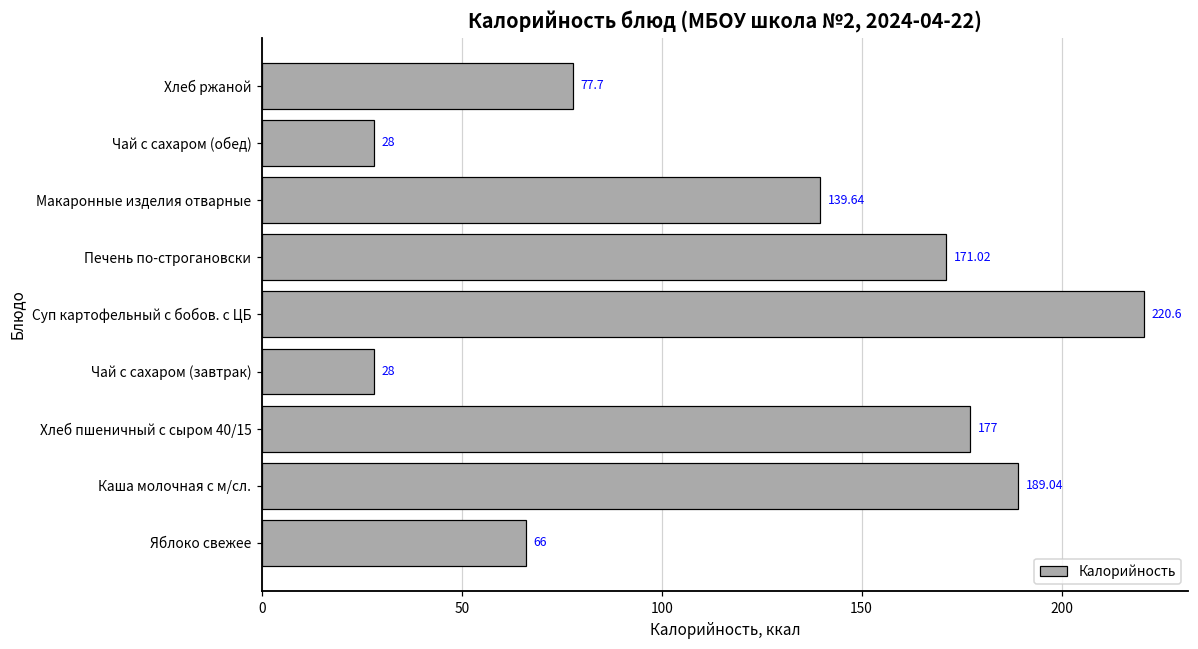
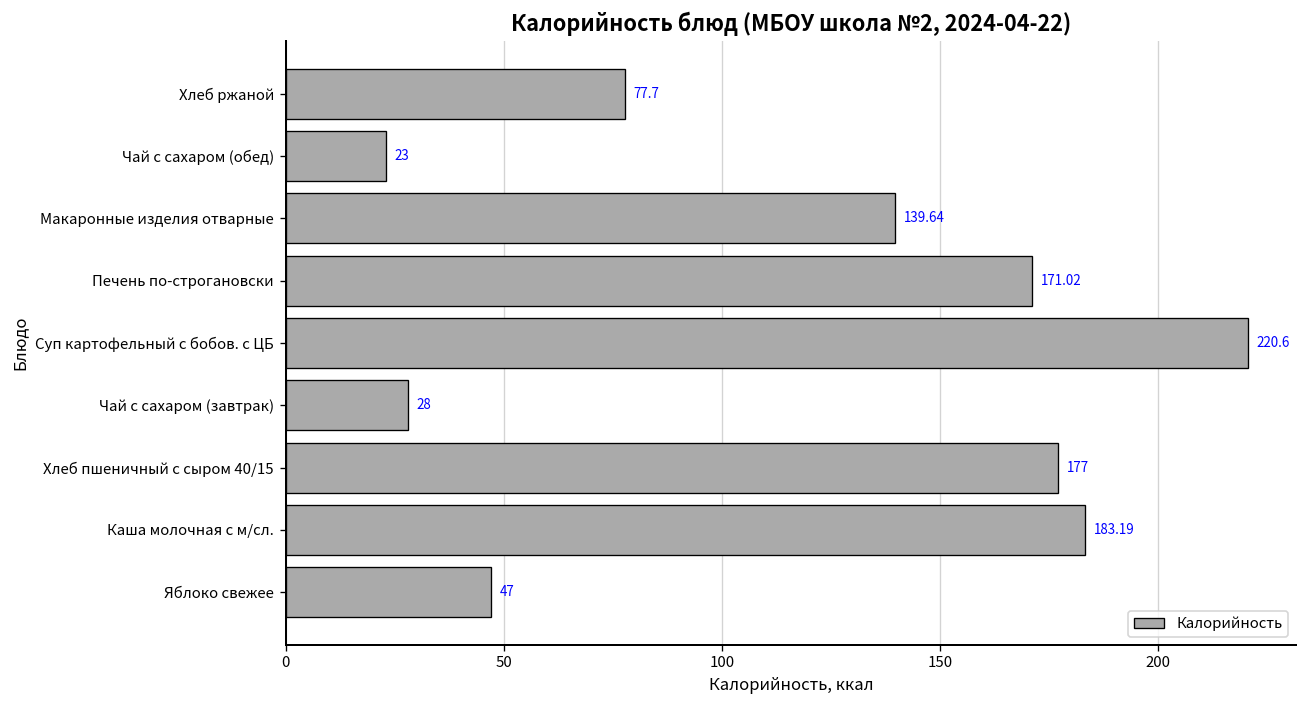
  {
    "Хлеб ржаной": 77.7,
-   "Чай с сахаром (обед)": 28,
+   "Чай с сахаром (обед)": 23,
    "Макаронные изделия отварные": 139.64,
    "Печень по-строгановски": 171.02,
    "Суп картофельный с бобов. с ЦБ": 220.6,
    "Чай с сахаром (завтрак)": 28,
    "Хлеб пшеничный с сыром 40/15": 177,
-   "Каша молочная с м/сл.": 189.04,
-   "Яблоко свежее": 66
+   "Каша молочная с м/сл.": 183.19,
+   "Яблоко свежее": 47
  }
